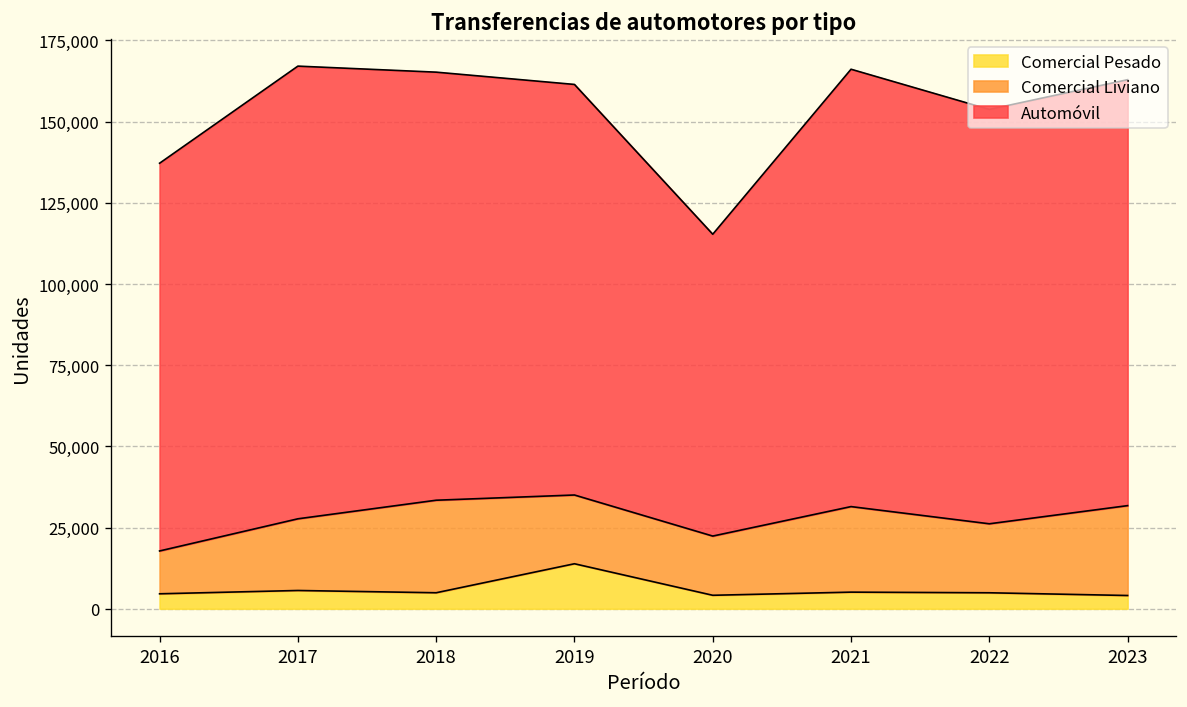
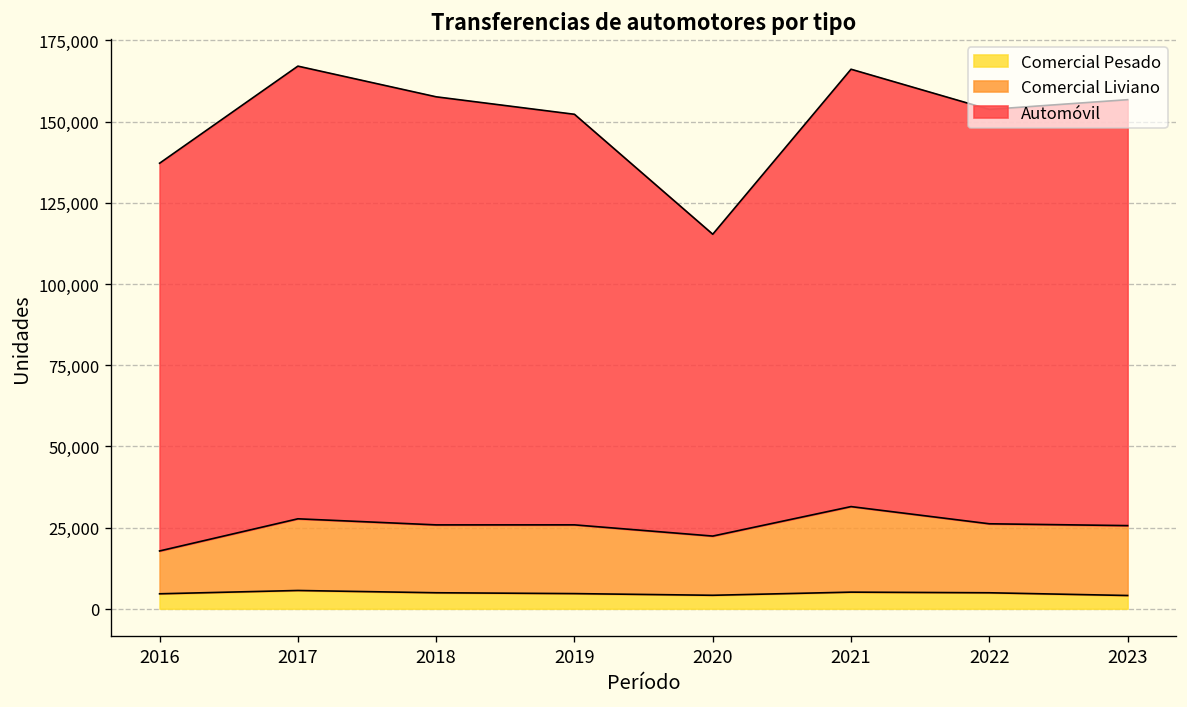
  {
    "Comercial Pesado": {
      "2016": "5,000",
      "2017": "6,000",
      "2018": "5,000",
-     "2019": "14,000",
+     "2019": "5,000",
      "2020": "4,000",
      "2021": "5,000",
      "2022": "5,000",
      "2023": "4,000"
    },
    "Comercial Liviano": {
      "2016": "13,000",
      "2017": "22,000",
-     "2018": "28,000",
+     "2018": "21,000",
      "2019": "21,000",
      "2020": "18,000",
      "2021": "26,000",
      "2022": "21,000",
-     "2023": "28,000"
+     "2023": "22,000"
    },
    "Automóvil": {
      "2016": "119,000",
      "2017": "139,000",
      "2018": "132,000",
      "2019": "126,000",
      "2020": "93,000",
      "2021": "135,000"
    }
  }
